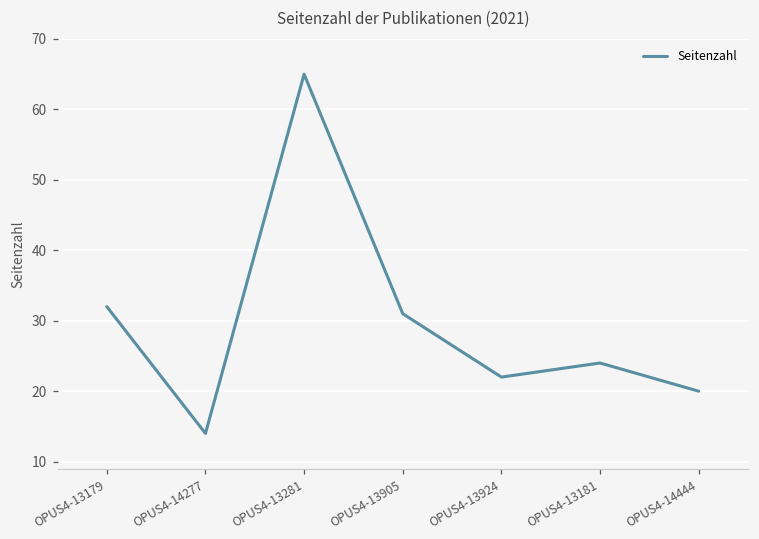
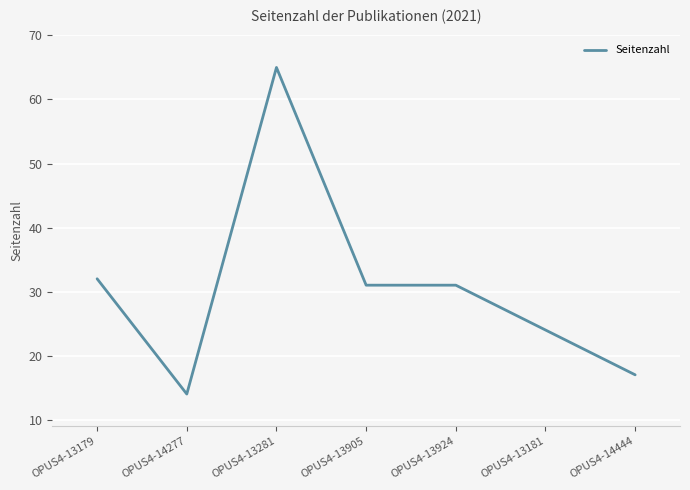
  {
    "OPUS4-13179": 32,
    "OPUS4-14277": 14,
    "OPUS4-13281": 65,
    "OPUS4-13905": 31,
-   "OPUS4-13924": 22,
+   "OPUS4-13924": 31,
    "OPUS4-13181": 24,
-   "OPUS4-14444": 20
+   "OPUS4-14444": 17
  }
